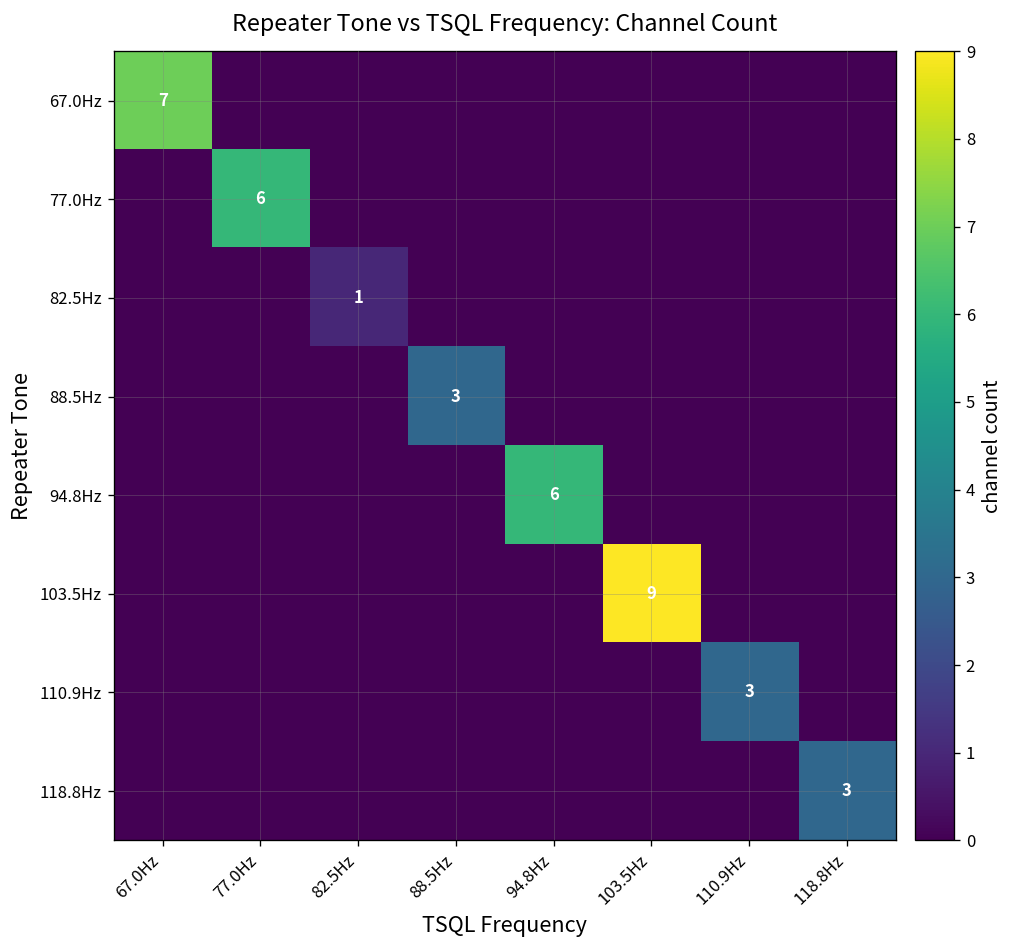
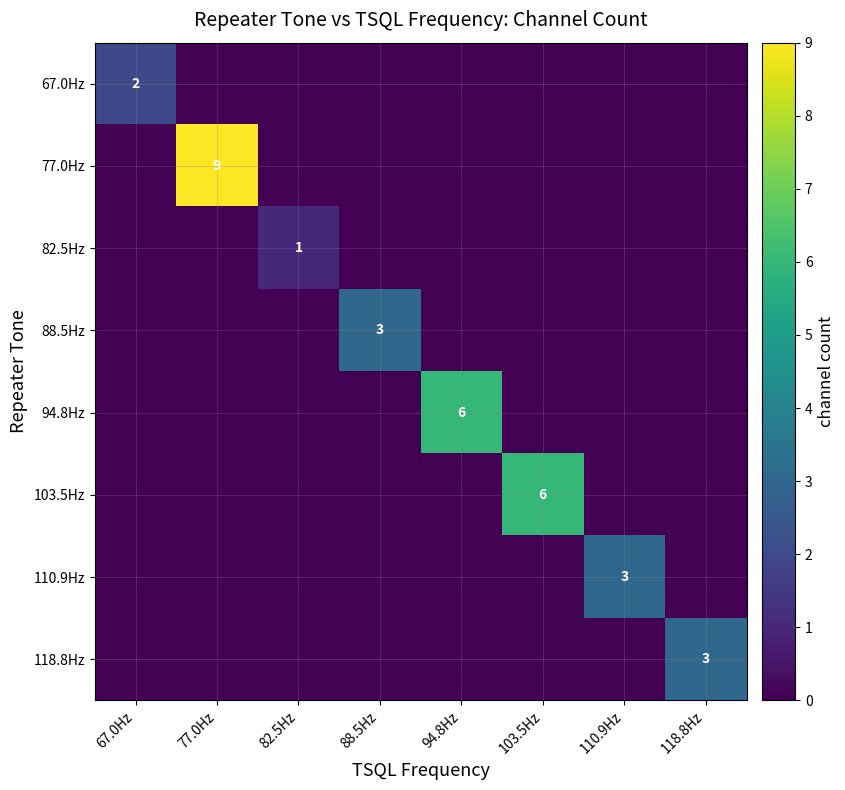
  {
    "67.0Hz": {
-     "67.0Hz": 7
+     "67.0Hz": 2
    },
    "77.0Hz": {
-     "77.0Hz": 6
+     "77.0Hz": 9
    },
    "82.5Hz": {
      "82.5Hz": 1
    },
    "88.5Hz": {
      "88.5Hz": 3
    },
    "94.8Hz": {
      "94.8Hz": 6
    },
    "103.5Hz": {
-     "103.5Hz": 9
+     "103.5Hz": 6
    },
    "110.9Hz": {
      "110.9Hz": 3
    },
    "118.8Hz": {
      "118.8Hz": 3
    }
  }
